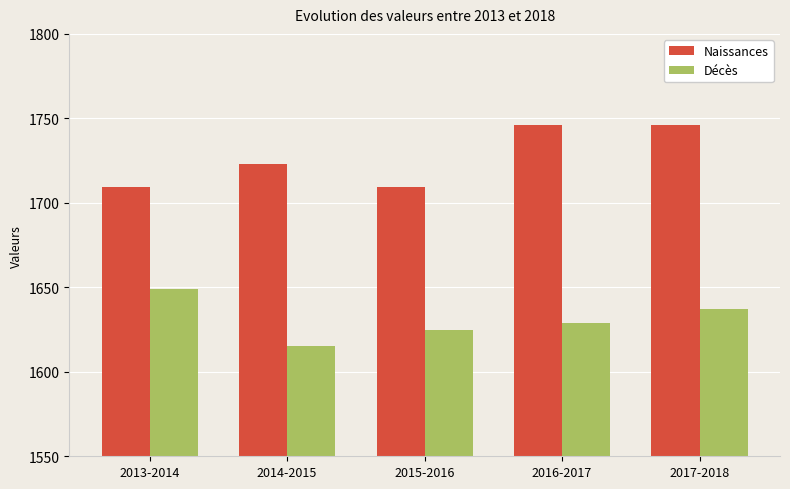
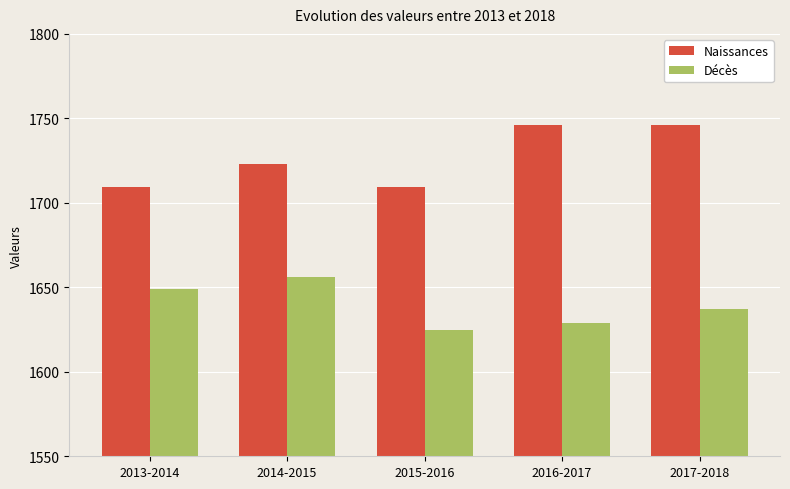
  {
    "Naissances": {
      "2013-2014": 1709,
      "2014-2015": 1723,
      "2015-2016": 1709,
      "2016-2017": 1746,
      "2017-2018": 1746
    },
    "Décès": {
      "2013-2014": 1649,
-     "2014-2015": 1615,
+     "2014-2015": 1656,
      "2015-2016": 1625,
      "2016-2017": 1629,
      "2017-2018": 1637
    }
  }
